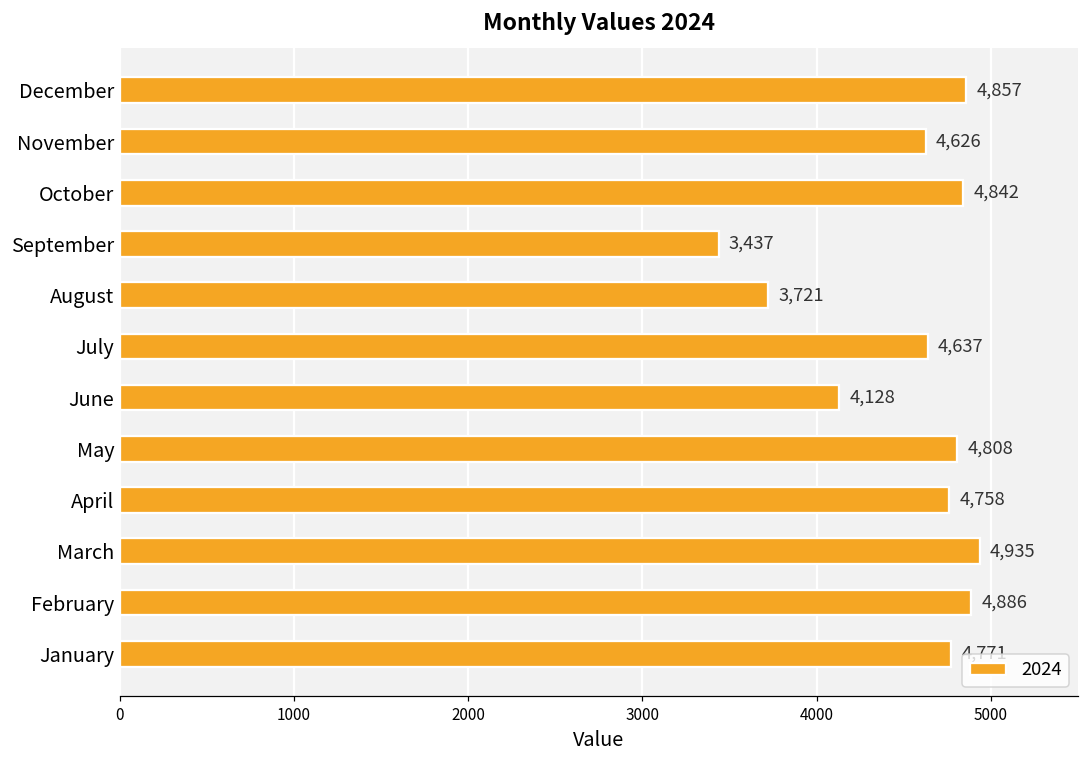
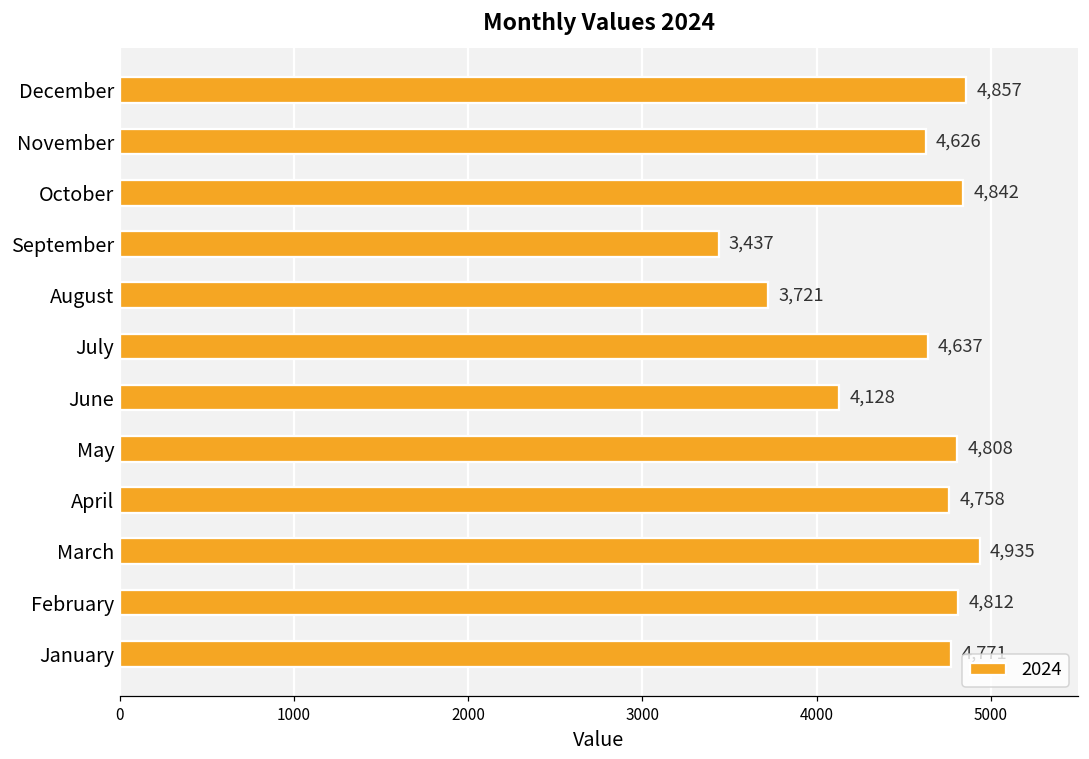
  {
    "December": "4,857",
    "November": "4,626",
    "October": "4,842",
    "September": "3,437",
    "August": "3,721",
    "July": "4,637",
    "June": "4,128",
    "May": "4,808",
    "April": "4,758",
    "March": "4,935",
-   "February": "4,886"
+   "February": "4,812"
  }
